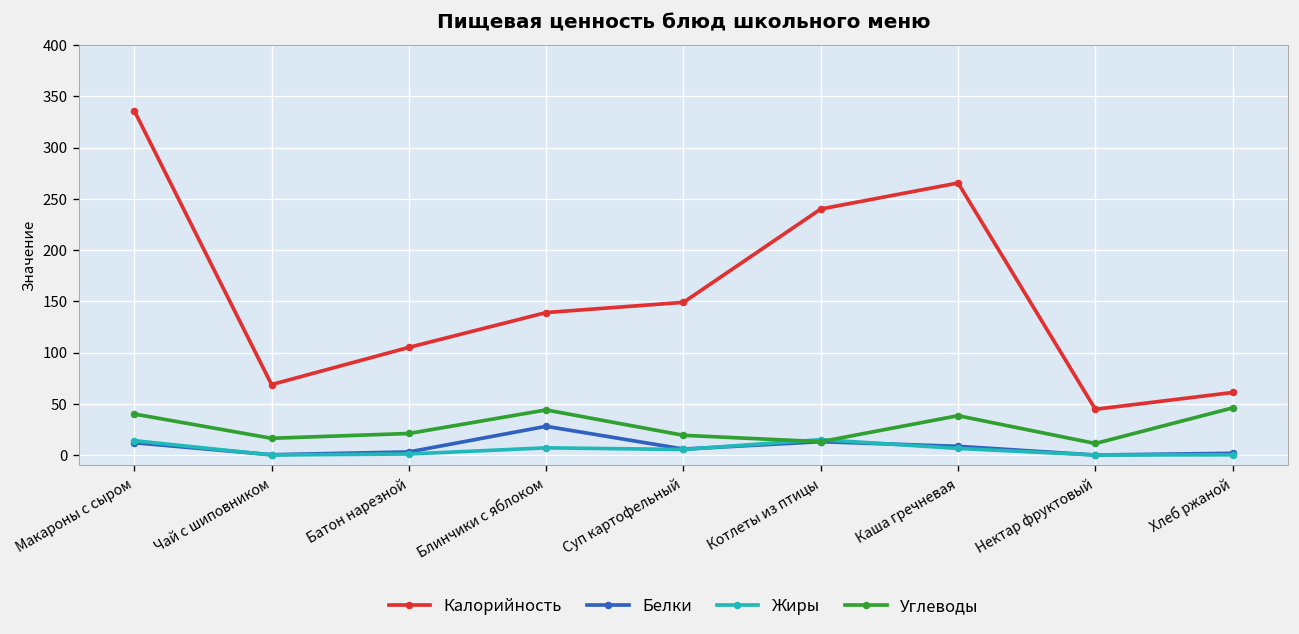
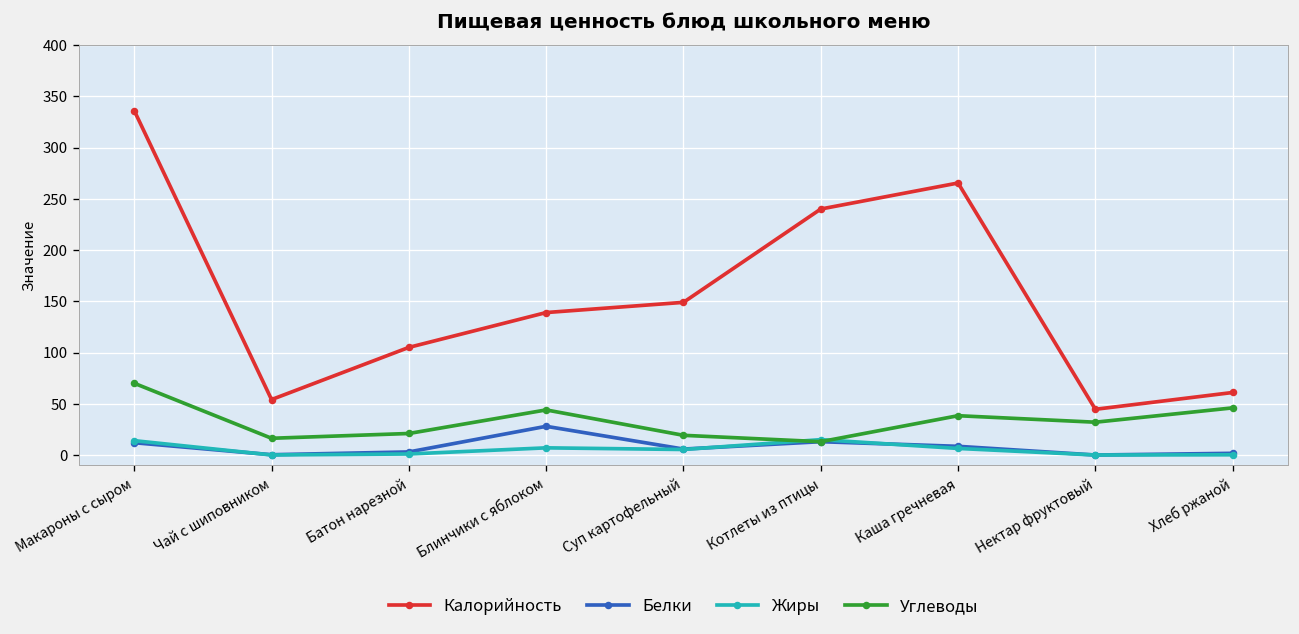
  {
    "Калорийность": {
      "Макароны с сыром": 340,
-     "Чай с шиповником": 70,
+     "Чай с шиповником": 50,
      "Батон нарезной": 110,
      "Блинчики с яблоком": 140,
      "Суп картофельный": 150,
      "Котлеты из птицы": 240,
      "Каша гречневая": 270,
      "Нектар фруктовый": 40,
      "Хлеб ржаной": 60
    },
    "Белки": {
      "Блинчики с яблоком": 30
    },
    "Жиры": {
      "Блинчики с яблоком": 10
    },
    "Углеводы": {
-     "Макароны с сыром": 40,
+     "Макароны с сыром": 70,
      "Чай с шиповником": 20,
      "Батон нарезной": 20,
      "Блинчики с яблоком": 40,
      "Суп картофельный": 20,
      "Каша гречневая": 40,
-     "Нектар фруктовый": 10,
+     "Нектар фруктовый": 30,
      "Хлеб ржаной": 50
    }
  }
